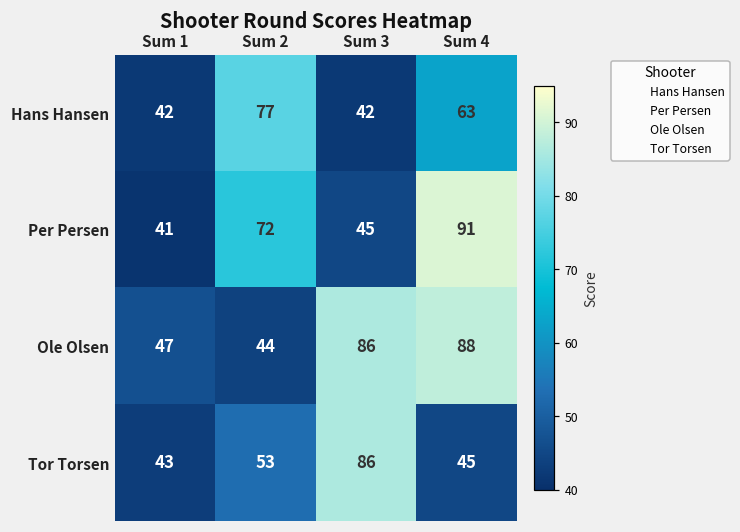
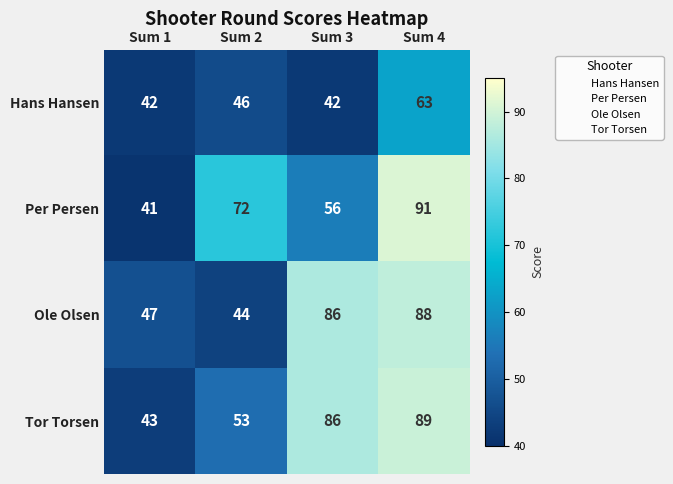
  {
    "Hans Hansen": {
-     "Sum 2": 77
+     "Sum 2": 46
    },
    "Per Persen": {
-     "Sum 3": 45
+     "Sum 3": 56
    },
    "Tor Torsen": {
-     "Sum 4": 45
+     "Sum 4": 89
    }
  }
